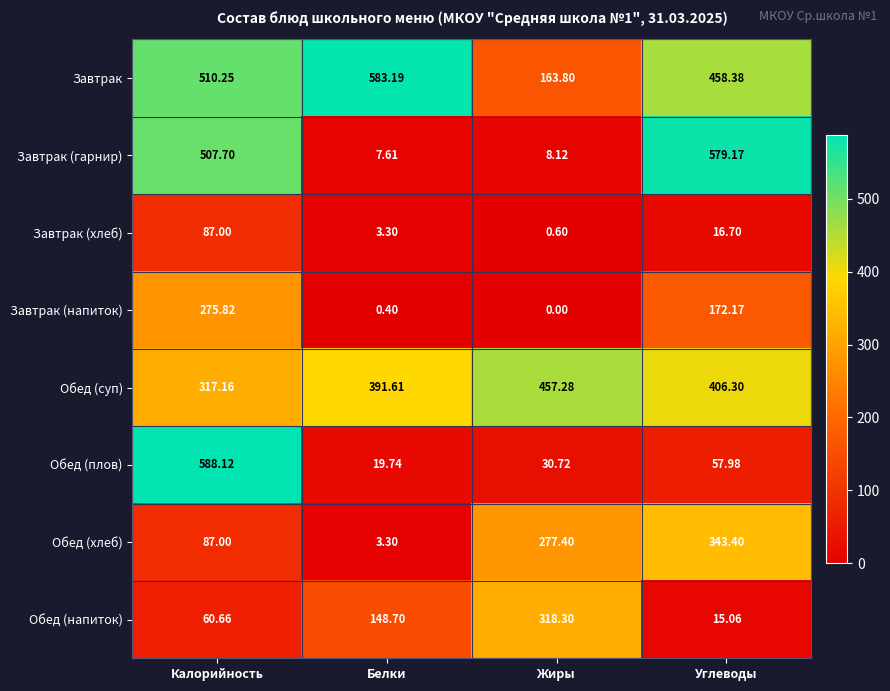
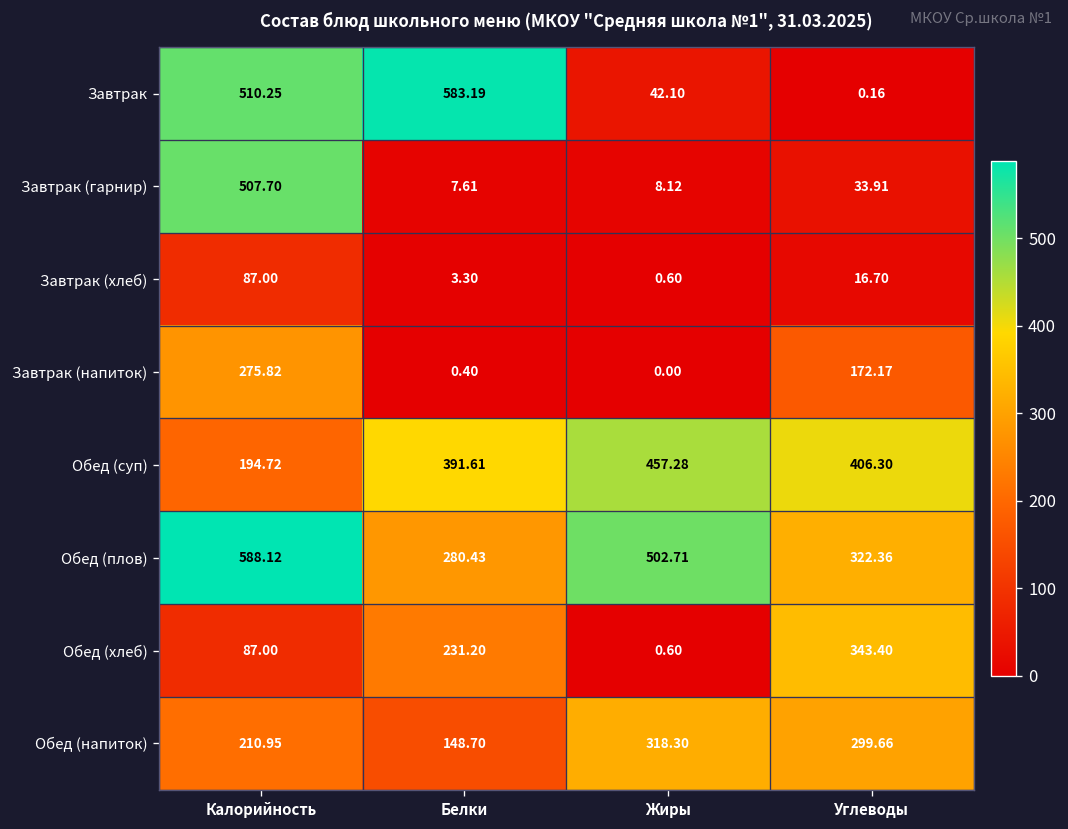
  {
    "Завтрак": {
      "Калорийность": 510.25,
      "Белки": 583.19,
-     "Жиры": 163.80,
-     "Углеводы": 458.38
+     "Жиры": 42.10,
+     "Углеводы": 0.16
    },
    "Завтрак (гарнир)": {
      "Калорийность": 507.70,
      "Белки": 7.61,
      "Жиры": 8.12,
-     "Углеводы": 579.17
+     "Углеводы": 33.91
    },
    "Завтрак (хлеб)": {
      "Калорийность": 87.00,
      "Белки": 3.30,
      "Жиры": 0.60,
      "Углеводы": 16.70
    },
    "Завтрак (напиток)": {
      "Калорийность": 275.82,
      "Белки": 0.40,
      "Жиры": 0.00,
      "Углеводы": 172.17
    },
    "Обед (суп)": {
-     "Калорийность": 317.16,
+     "Калорийность": 194.72,
      "Белки": 391.61,
      "Жиры": 457.28,
      "Углеводы": 406.30
    },
    "Обед (плов)": {
      "Калорийность": 588.12,
-     "Белки": 19.74,
-     "Жиры": 30.72,
-     "Углеводы": 57.98
+     "Белки": 280.43,
+     "Жиры": 502.71,
+     "Углеводы": 322.36
    },
    "Обед (хлеб)": {
      "Калорийность": 87.00,
-     "Белки": 3.30,
-     "Жиры": 277.40,
+     "Белки": 231.20,
+     "Жиры": 0.60,
      "Углеводы": 343.40
    },
    "Обед (напиток)": {
-     "Калорийность": 60.66,
+     "Калорийность": 210.95,
      "Белки": 148.70,
      "Жиры": 318.30,
-     "Углеводы": 15.06
+     "Углеводы": 299.66
    }
  }
